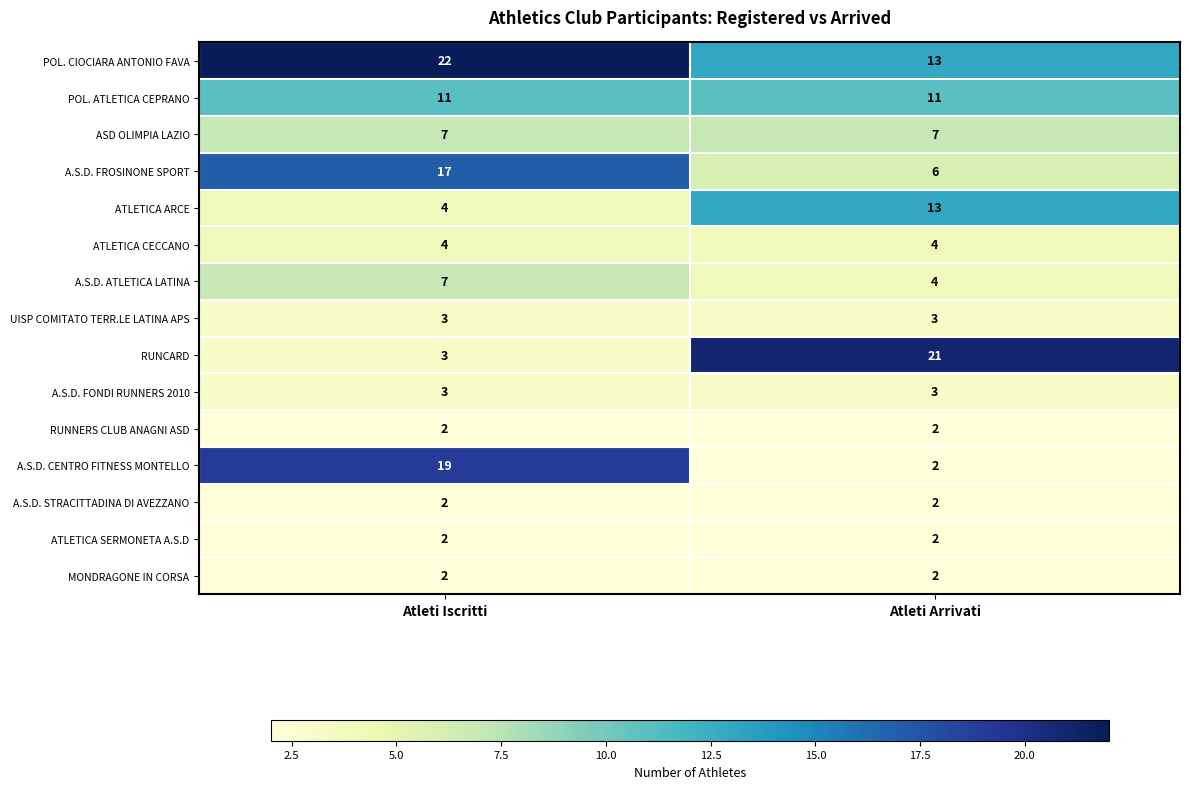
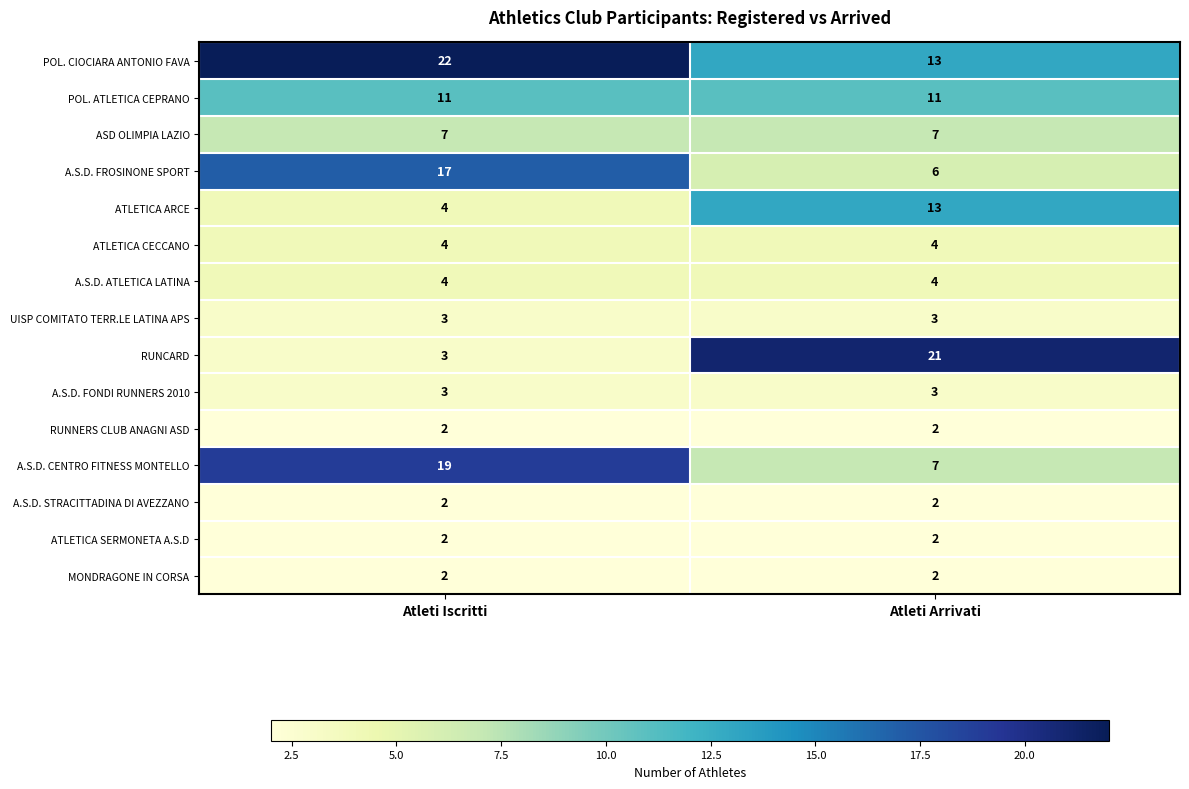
  {
    "POL. CIOCIARA ANTONIO FAVA": {
      "Atleti Iscritti": 22,
      "Atleti Arrivati": 13
    },
    "POL. ATLETICA CEPRANO": {
      "Atleti Iscritti": 11,
      "Atleti Arrivati": 11
    },
    "ASD OLIMPIA LAZIO": {
      "Atleti Iscritti": 7,
      "Atleti Arrivati": 7
    },
    "A.S.D. FROSINONE SPORT": {
      "Atleti Iscritti": 17,
      "Atleti Arrivati": 6
    },
    "ATLETICA ARCE": {
      "Atleti Iscritti": 4,
      "Atleti Arrivati": 13
    },
    "ATLETICA CECCANO": {
      "Atleti Iscritti": 4,
      "Atleti Arrivati": 4
    },
    "A.S.D. ATLETICA LATINA": {
-     "Atleti Iscritti": 7,
+     "Atleti Iscritti": 4,
      "Atleti Arrivati": 4
    },
    "UISP COMITATO TERR.LE LATINA APS": {
      "Atleti Iscritti": 3,
      "Atleti Arrivati": 3
    },
    "RUNCARD": {
      "Atleti Iscritti": 3,
      "Atleti Arrivati": 21
    },
    "A.S.D. FONDI RUNNERS 2010": {
      "Atleti Iscritti": 3,
      "Atleti Arrivati": 3
    },
    "RUNNERS CLUB ANAGNI ASD": {
      "Atleti Iscritti": 2,
      "Atleti Arrivati": 2
    },
    "A.S.D. CENTRO FITNESS MONTELLO": {
      "Atleti Iscritti": 19,
-     "Atleti Arrivati": 2
+     "Atleti Arrivati": 7
    },
    "A.S.D. STRACITTADINA DI AVEZZANO": {
      "Atleti Iscritti": 2,
      "Atleti Arrivati": 2
    },
    "ATLETICA SERMONETA A.S.D": {
      "Atleti Iscritti": 2,
      "Atleti Arrivati": 2
    },
    "MONDRAGONE IN CORSA": {
      "Atleti Iscritti": 2,
      "Atleti Arrivati": 2
    }
  }
